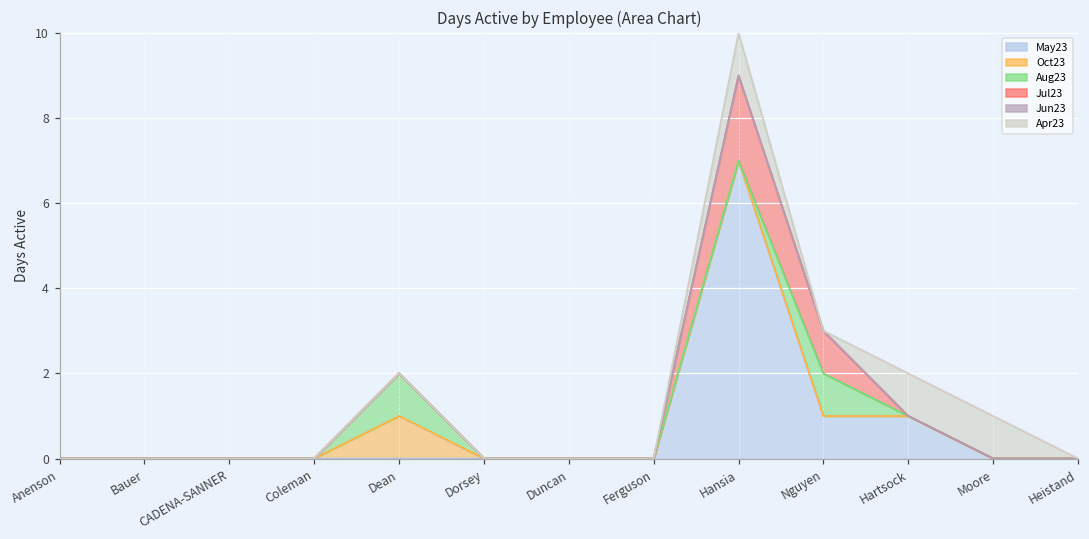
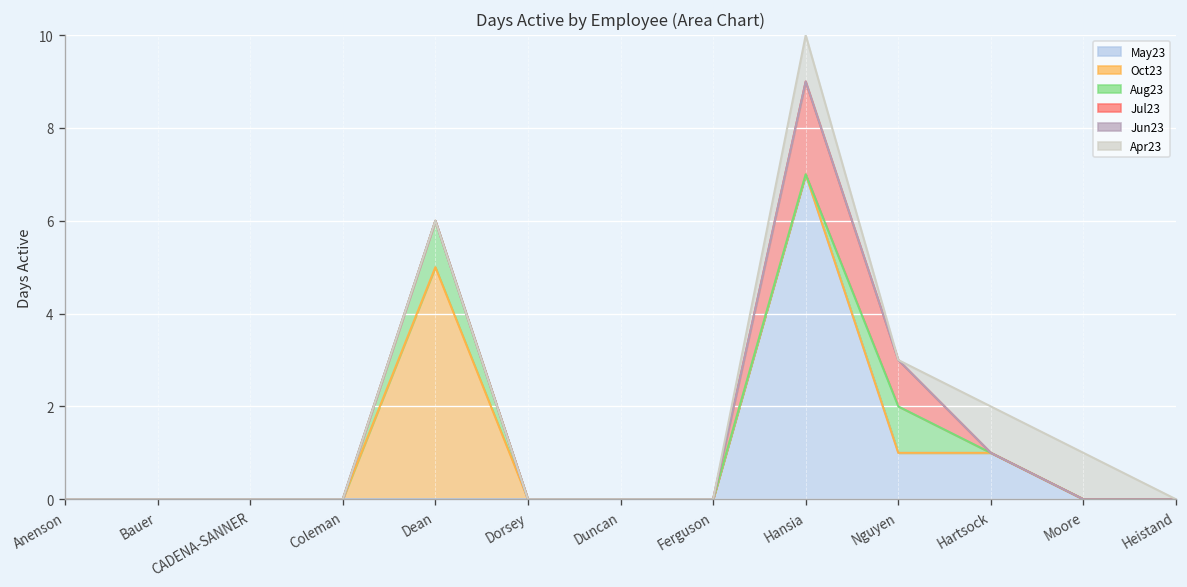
  {
    "Oct23": {
-     "Dean": 1
+     "Dean": 5
    },
    "Aug23": {
      "Nguyen": 2
    }
  }
